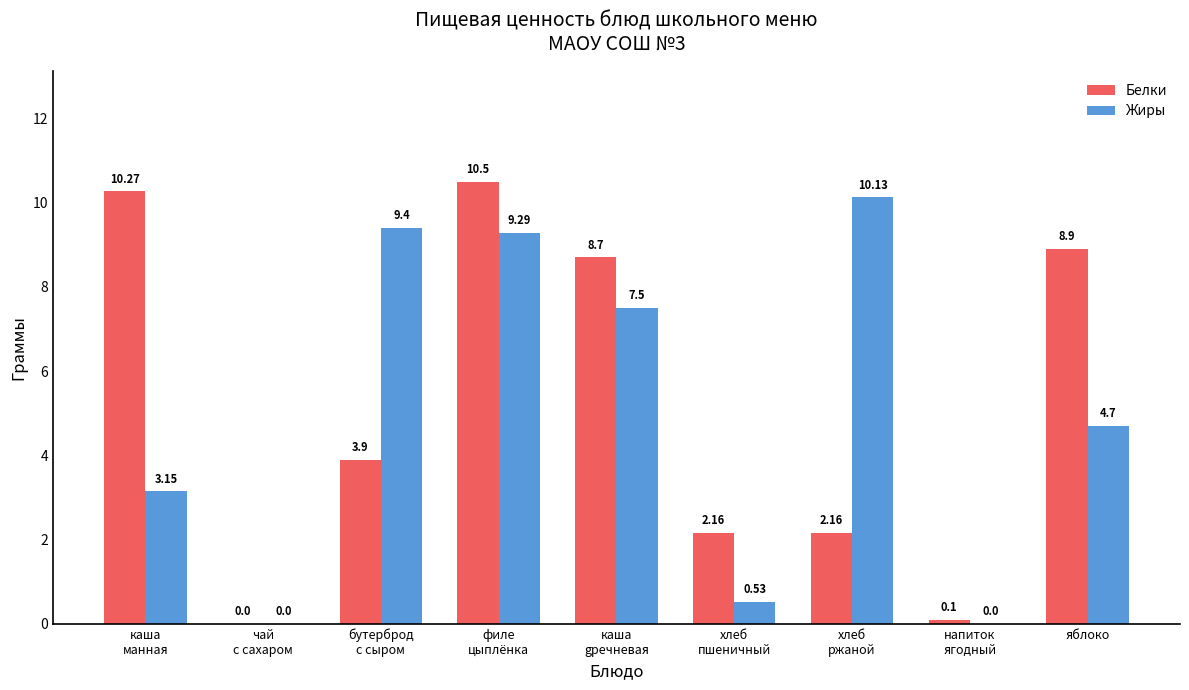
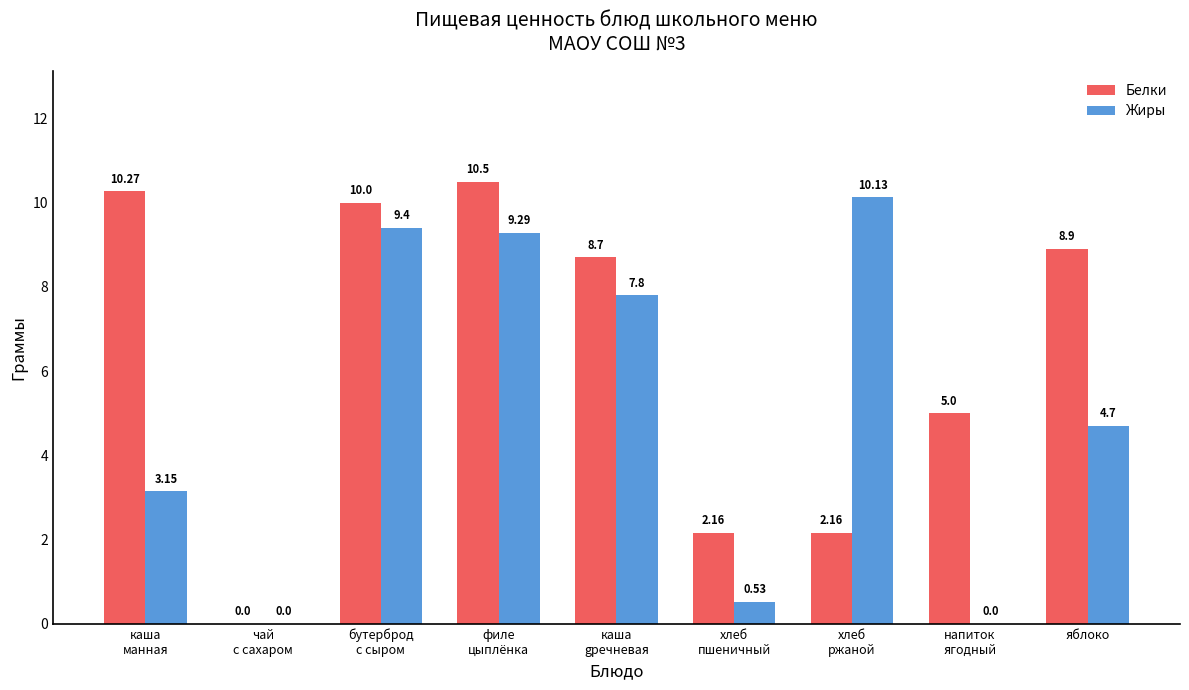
  {
    "Белки": {
      "каша манная": 10.27,
      "чай с сахаром": 0.0,
-     "бутерброд с сыром": 3.9,
+     "бутерброд с сыром": 10.0,
      "филе цыплёнка": 10.5,
      "каша gречневая": 8.7,
      "хлеб пшеничный": 2.16,
      "хлеб ржаной": 2.16,
-     "напиток ягодный": 0.1,
+     "напиток ягодный": 5.0,
      "яблоко": 8.9
    },
    "Жиры": {
      "каша манная": 3.15,
      "чай с сахаром": 0.0,
      "бутерброд с сыром": 9.4,
      "филе цыплёнка": 9.29,
-     "каша gречневая": 7.5,
+     "каша gречневая": 7.8,
      "хлеб пшеничный": 0.53,
      "хлеб ржаной": 10.13,
      "напиток ягодный": 0.0,
      "яблоко": 4.7
    }
  }
